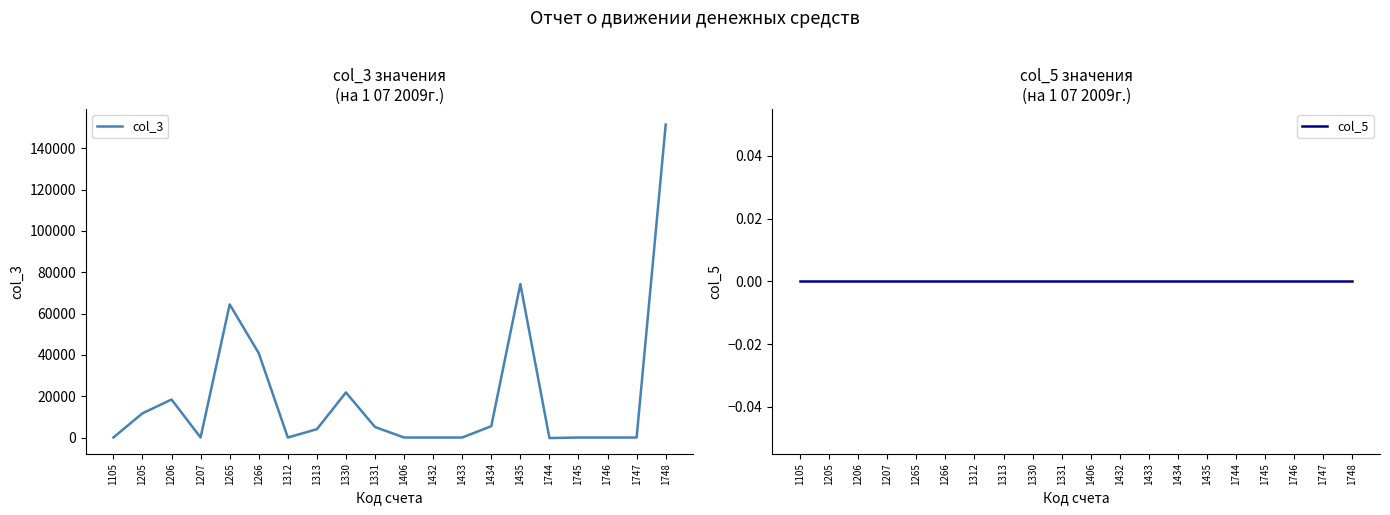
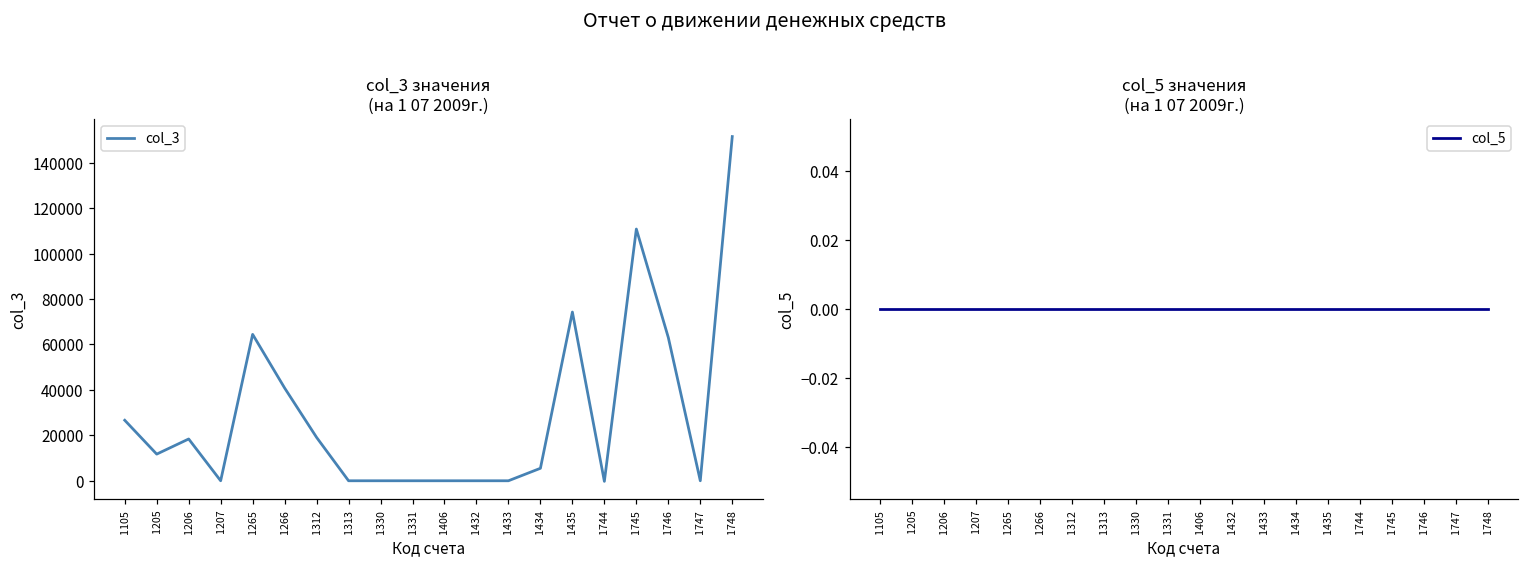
  {
    "col_3 значения (на 1 07 2009г.)": {
-     "1105": 0,
+     "1105": 27000,
      "1205": 12000,
      "1206": 18000,
      "1207": 0,
      "1265": 64000,
      "1266": 41000,
-     "1312": 0,
-     "1313": 4000,
-     "1330": 22000,
-     "1331": 5000,
+     "1312": 19000,
+     "1313": 0,
+     "1330": 0,
+     "1331": 0,
      "1406": 0,
      "1432": 0,
      "1433": 0,
      "1434": 5000,
      "1435": 74000,
      "1744": 0,
-     "1745": 0,
-     "1746": 0,
+     "1745": 111000,
+     "1746": 63000,
      "1747": 0,
      "1748": 151000
    },
    "col_5 значения (на 1 07 2009г.)": {
      "1105": 0.000,
      "1205": 0.000,
      "1206": 0.000,
      "1207": 0.000,
      "1265": 0.000,
      "1266": 0.000,
      "1312": 0.000,
      "1313": 0.000,
      "1330": 0.000,
      "1331": 0.000,
      "1406": 0.000,
      "1432": 0.000,
      "1433": 0.000,
      "1434": 0.000,
      "1435": 0.000,
      "1744": 0.000,
      "1745": 0.000,
      "1746": 0.000,
      "1747": 0.000,
      "1748": 0.000
    }
  }
